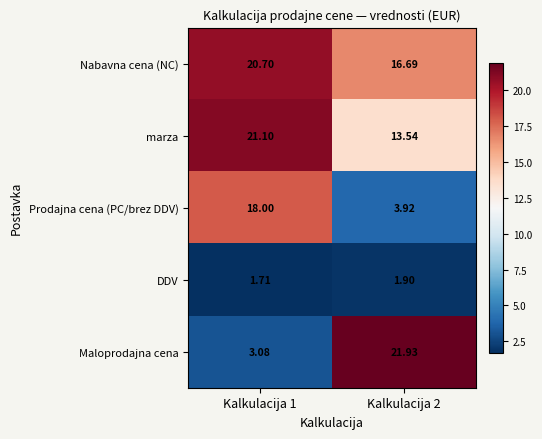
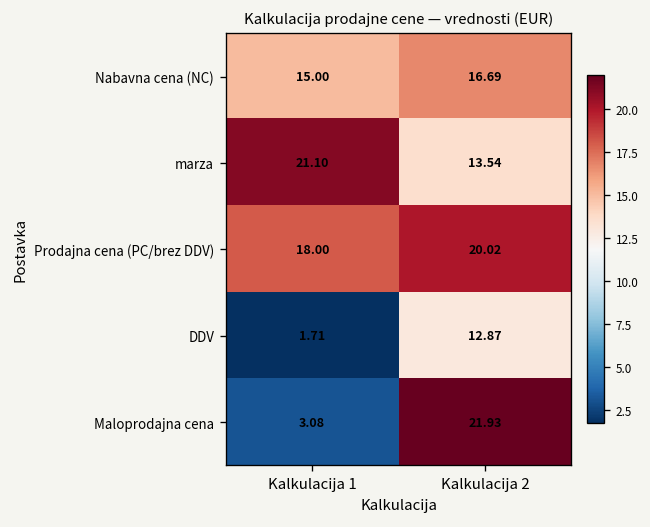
  {
    "Nabavna cena (NC)": {
-     "Kalkulacija 1": 20.70,
+     "Kalkulacija 1": 15.00,
      "Kalkulacija 2": 16.69
    },
    "marza": {
      "Kalkulacija 1": 21.10,
      "Kalkulacija 2": 13.54
    },
    "Prodajna cena (PC/brez DDV)": {
      "Kalkulacija 1": 18.00,
-     "Kalkulacija 2": 3.92
+     "Kalkulacija 2": 20.02
    },
    "DDV": {
      "Kalkulacija 1": 1.71,
-     "Kalkulacija 2": 1.90
+     "Kalkulacija 2": 12.87
    },
    "Maloprodajna cena": {
      "Kalkulacija 1": 3.08,
      "Kalkulacija 2": 21.93
    }
  }
